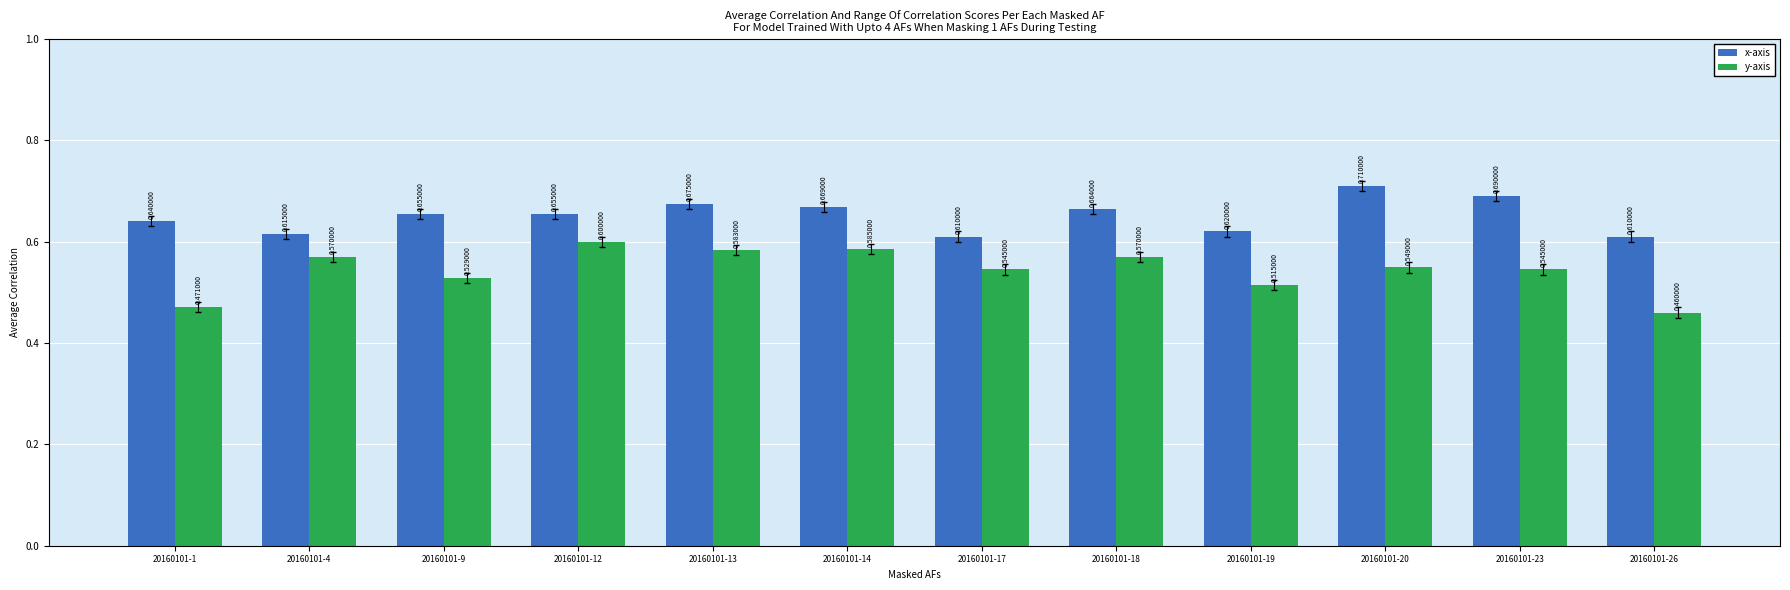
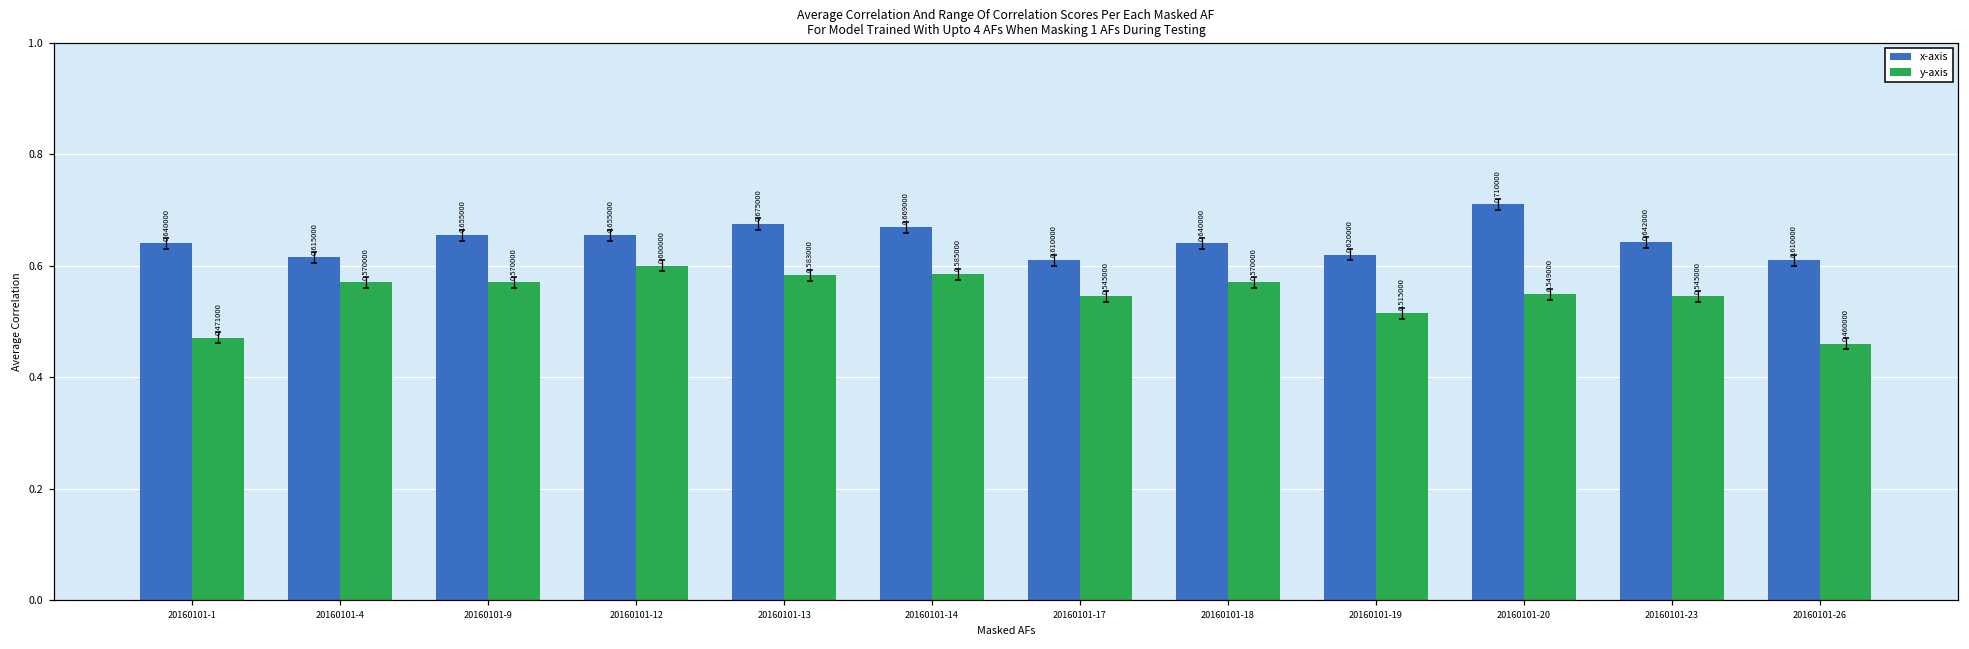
  {
    "x-axis": {
-     "20160101-18": 0.664000,
-     "20160101-23": 0.690000
+     "20160101-18": 0.640000,
+     "20160101-23": 0.642000
    },
    "y-axis": {
-     "20160101-9": 0.529000
+     "20160101-9": 0.570000
    }
  }
